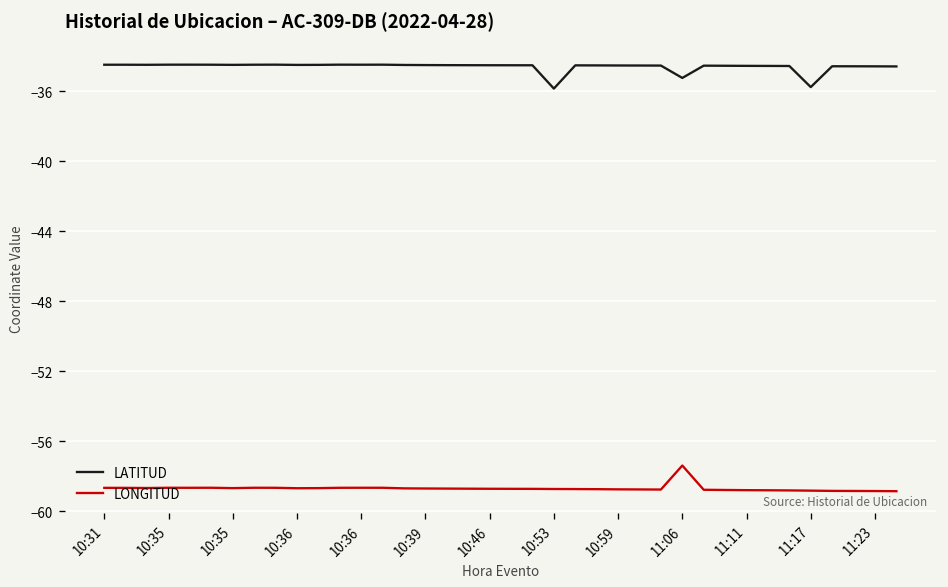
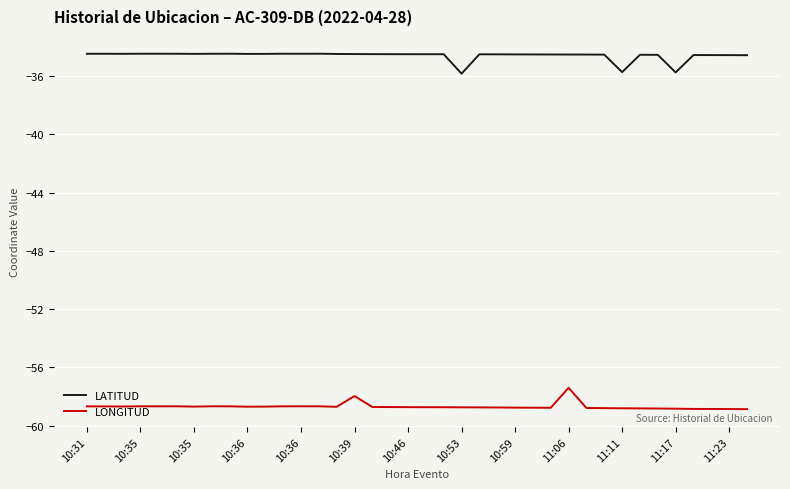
  {
    "LATITUD": {
      "10:39": -34.5,
      "10:53": -35.8,
      "10:59": -34.5,
-     "11:06": -35.2,
-     "11:11": -34.5,
+     "11:06": -34.5,
+     "11:11": -35.7,
      "11:17": -35.8,
      "11:23": -34.6
    },
    "LONGITUD": {
-     "10:39": -58.7,
+     "10:39": -58.0,
      "10:53": -58.7,
      "10:59": -58.8,
      "11:06": -57.4,
      "11:11": -58.8,
      "11:17": -58.8,
      "11:23": -58.9
    }
  }
